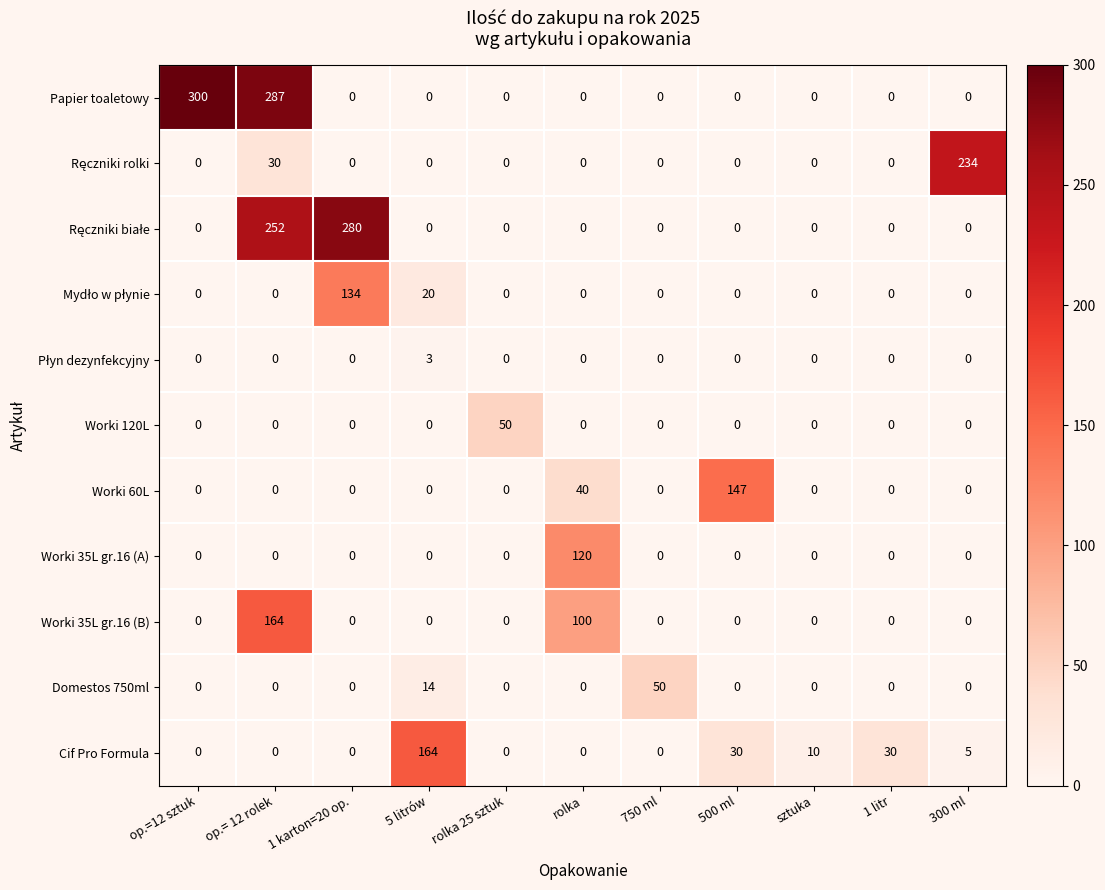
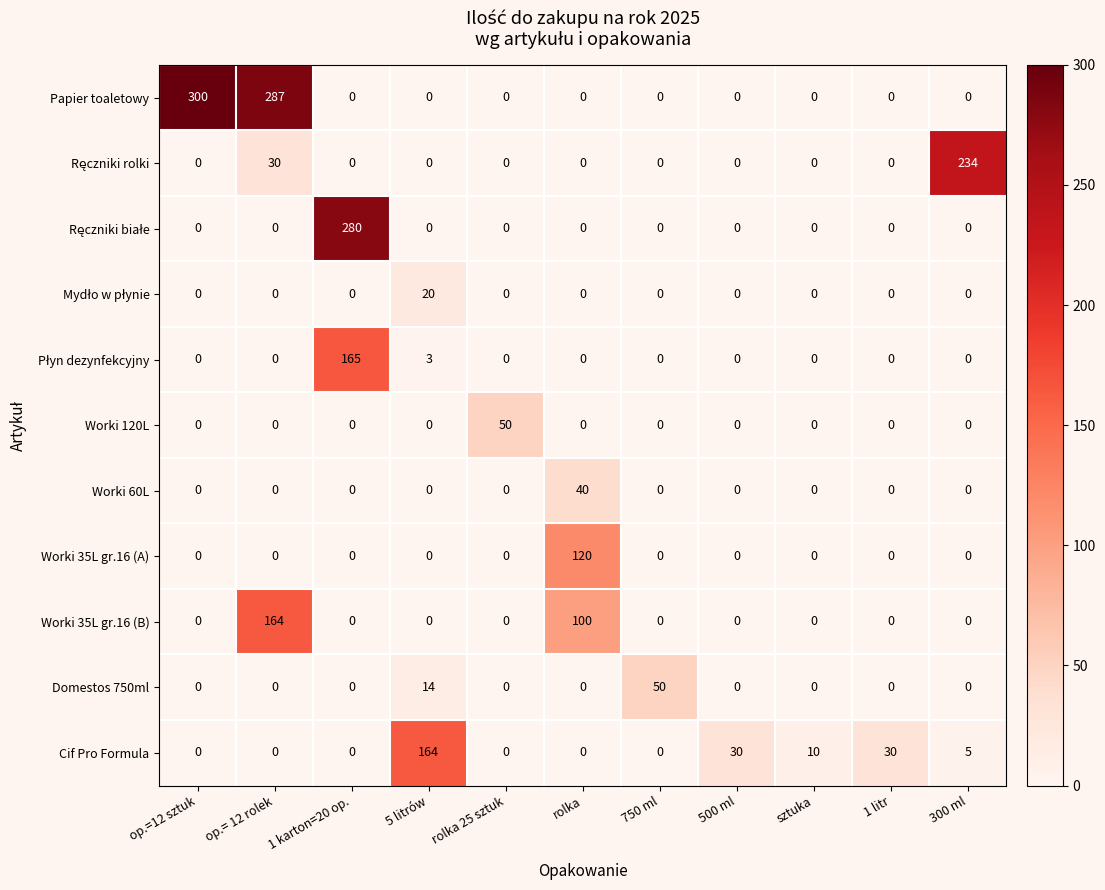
  {
    "Papier toaletowy": {
      "op.=12 sztuk": 300,
      "op.= 12 rolek": 287,
      "1 karton=20 op.": 0,
      "5 litrów": 0,
      "rolka 25 sztuk": 0,
      "rolka": 0,
      "750 ml": 0,
      "500 ml": 0,
      "sztuka": 0,
      "1 litr": 0,
      "300 ml": 0
    },
    "Ręczniki rolki": {
      "op.=12 sztuk": 0,
      "op.= 12 rolek": 30,
      "1 karton=20 op.": 0,
      "5 litrów": 0,
      "rolka 25 sztuk": 0,
      "rolka": 0,
      "750 ml": 0,
      "500 ml": 0,
      "sztuka": 0,
      "1 litr": 0,
      "300 ml": 234
    },
    "Ręczniki białe": {
      "op.=12 sztuk": 0,
-     "op.= 12 rolek": 252,
+     "op.= 12 rolek": 0,
      "1 karton=20 op.": 280,
      "5 litrów": 0,
      "rolka 25 sztuk": 0,
      "rolka": 0,
      "750 ml": 0,
      "500 ml": 0,
      "sztuka": 0,
      "1 litr": 0,
      "300 ml": 0
    },
    "Mydło w płynie": {
      "op.=12 sztuk": 0,
      "op.= 12 rolek": 0,
-     "1 karton=20 op.": 134,
+     "1 karton=20 op.": 0,
      "5 litrów": 20,
      "rolka 25 sztuk": 0,
      "rolka": 0,
      "750 ml": 0,
      "500 ml": 0,
      "sztuka": 0,
      "1 litr": 0,
      "300 ml": 0
    },
    "Płyn dezynfekcyjny": {
      "op.=12 sztuk": 0,
      "op.= 12 rolek": 0,
-     "1 karton=20 op.": 0,
+     "1 karton=20 op.": 165,
      "5 litrów": 3,
      "rolka 25 sztuk": 0,
      "rolka": 0,
      "750 ml": 0,
      "500 ml": 0,
      "sztuka": 0,
      "1 litr": 0,
      "300 ml": 0
    },
    "Worki 120L": {
      "op.=12 sztuk": 0,
      "op.= 12 rolek": 0,
      "1 karton=20 op.": 0,
      "5 litrów": 0,
      "rolka 25 sztuk": 50,
      "rolka": 0,
      "750 ml": 0,
      "500 ml": 0,
      "sztuka": 0,
      "1 litr": 0,
      "300 ml": 0
    },
    "Worki 60L": {
      "op.=12 sztuk": 0,
      "op.= 12 rolek": 0,
      "1 karton=20 op.": 0,
      "5 litrów": 0,
      "rolka 25 sztuk": 0,
      "rolka": 40,
      "750 ml": 0,
-     "500 ml": 147,
+     "500 ml": 0,
      "sztuka": 0,
      "1 litr": 0,
      "300 ml": 0
    },
    "Worki 35L gr.16 (A)": {
      "op.=12 sztuk": 0,
      "op.= 12 rolek": 0,
      "1 karton=20 op.": 0,
      "5 litrów": 0,
      "rolka 25 sztuk": 0,
      "rolka": 120,
      "750 ml": 0,
      "500 ml": 0,
      "sztuka": 0,
      "1 litr": 0,
      "300 ml": 0
    },
    "Worki 35L gr.16 (B)": {
      "op.=12 sztuk": 0,
      "op.= 12 rolek": 164,
      "1 karton=20 op.": 0,
      "5 litrów": 0,
      "rolka 25 sztuk": 0,
      "rolka": 100,
      "750 ml": 0,
      "500 ml": 0,
      "sztuka": 0,
      "1 litr": 0,
      "300 ml": 0
    },
    "Domestos 750ml": {
      "op.=12 sztuk": 0,
      "op.= 12 rolek": 0,
      "1 karton=20 op.": 0,
      "5 litrów": 14,
      "rolka 25 sztuk": 0,
      "rolka": 0,
      "750 ml": 50,
      "500 ml": 0,
      "sztuka": 0,
      "1 litr": 0,
      "300 ml": 0
    },
    "Cif Pro Formula": {
      "op.=12 sztuk": 0,
      "op.= 12 rolek": 0,
      "1 karton=20 op.": 0,
      "5 litrów": 164,
      "rolka 25 sztuk": 0,
      "rolka": 0,
      "750 ml": 0,
      "500 ml": 30,
      "sztuka": 10,
      "1 litr": 30,
      "300 ml": 5
    }
  }
